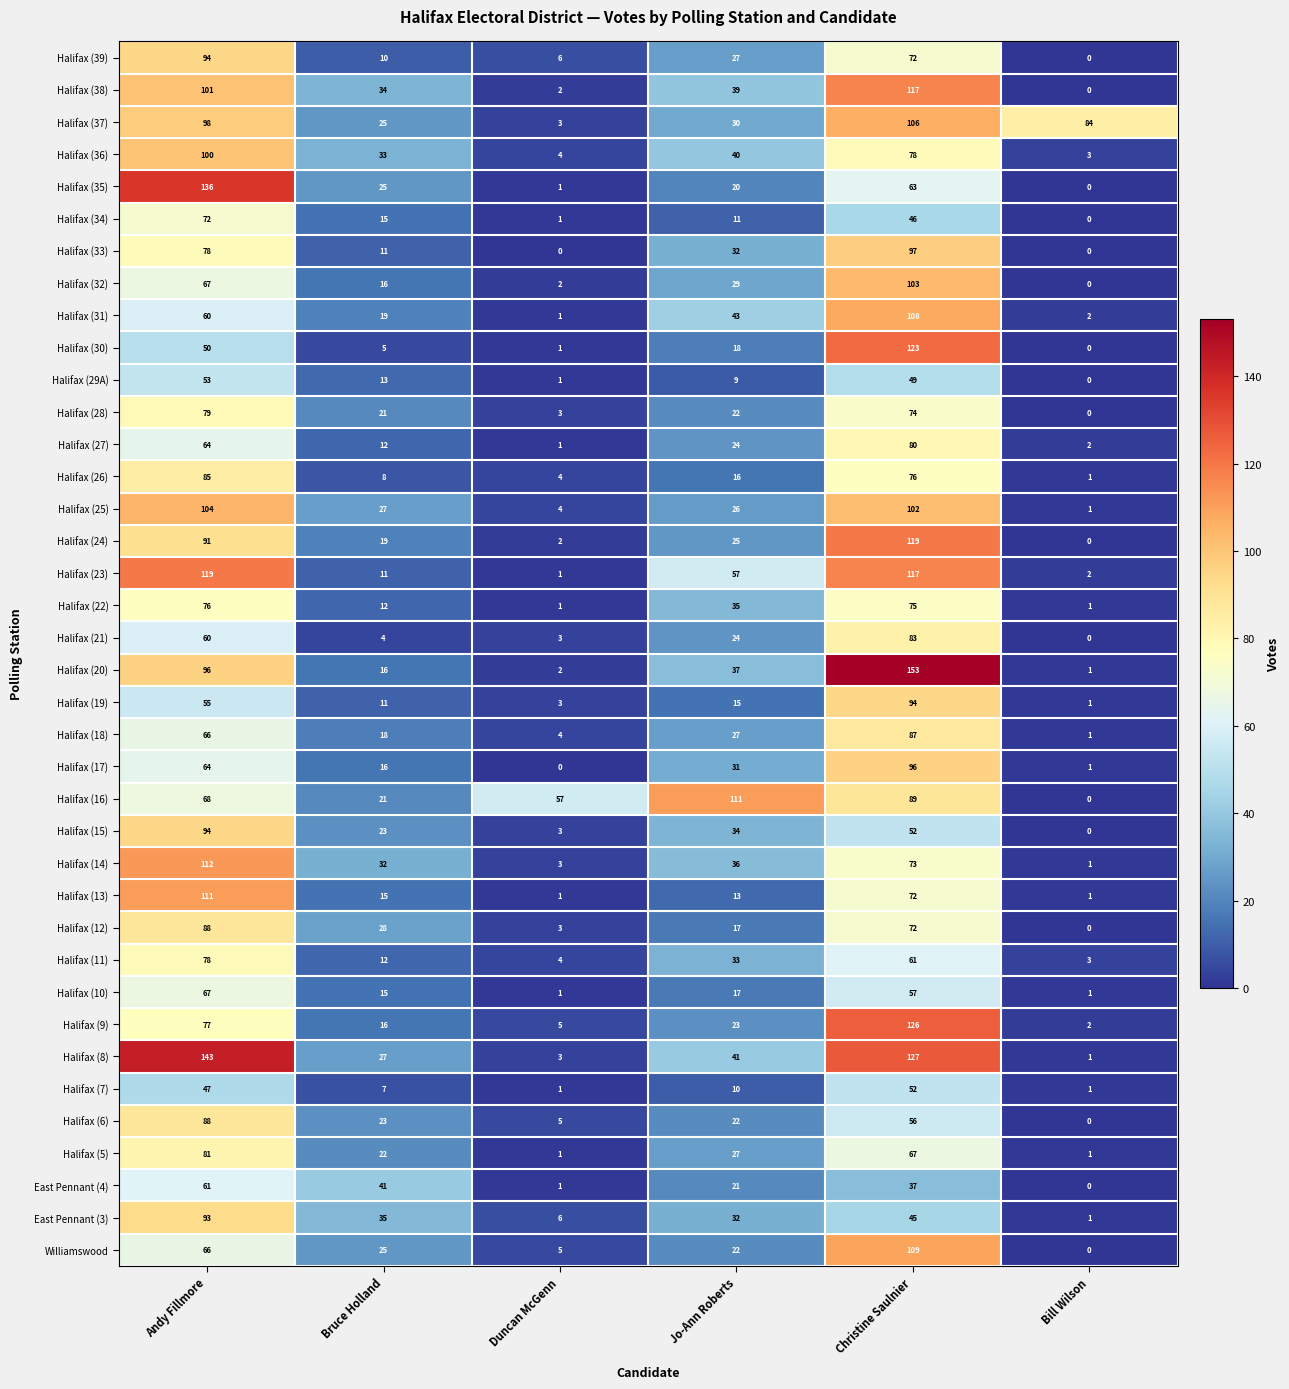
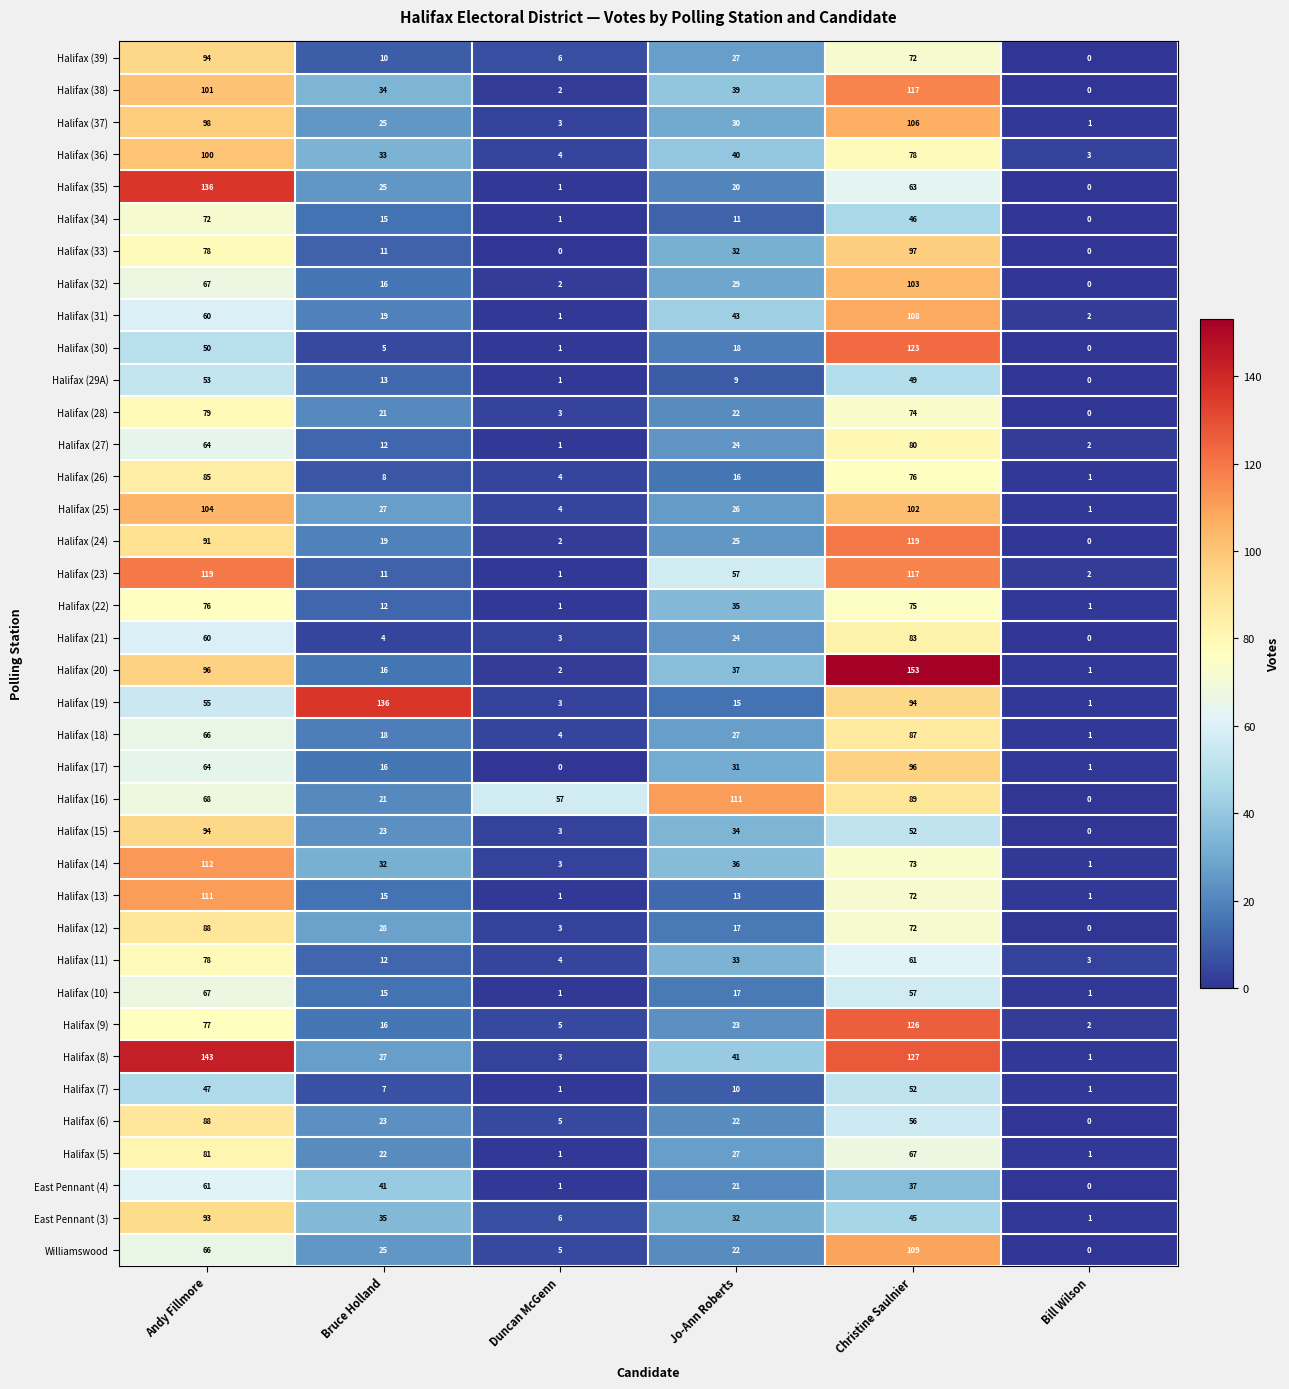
  {
    "Halifax (37)": {
      "Andy Fillmore": 98,
      "Bruce Holland": 25,
      "Duncan McGenn": 3,
      "Jo-Ann Roberts": 30,
      "Christine Saulnier": 106,
-     "Bill Wilson": 84
+     "Bill Wilson": 1
    },
    "Halifax (19)": {
      "Andy Fillmore": 55,
-     "Bruce Holland": 11,
+     "Bruce Holland": 136,
      "Duncan McGenn": 3,
      "Jo-Ann Roberts": 15,
      "Christine Saulnier": 94,
      "Bill Wilson": 1
    }
  }
